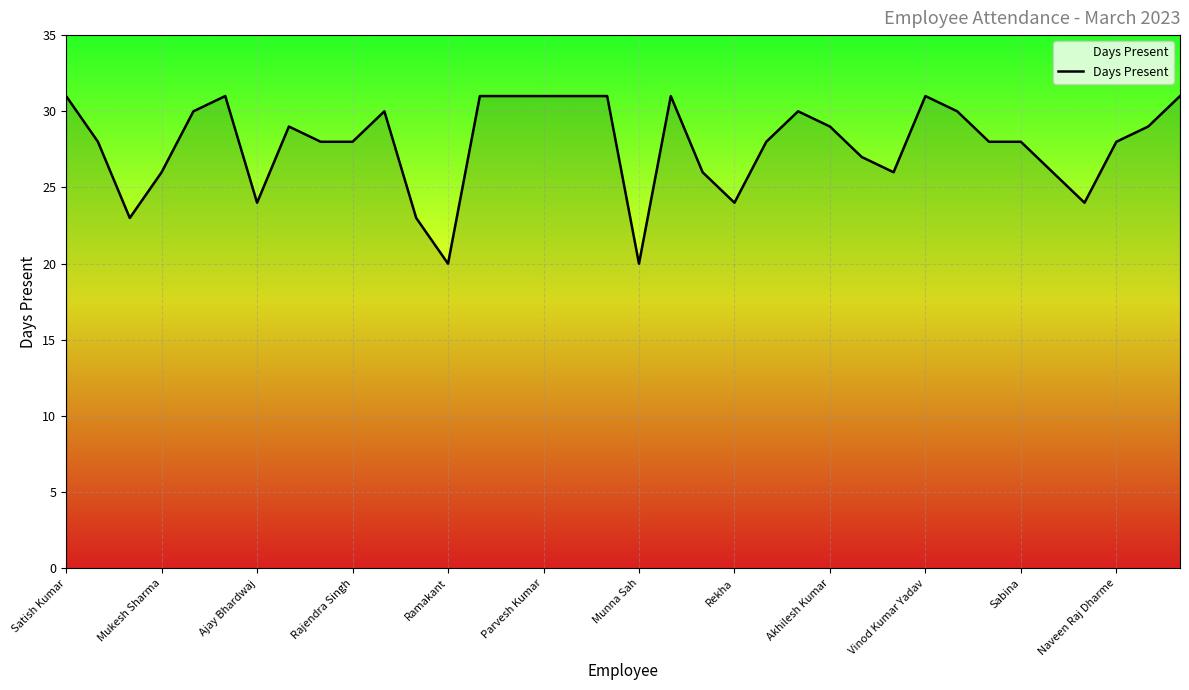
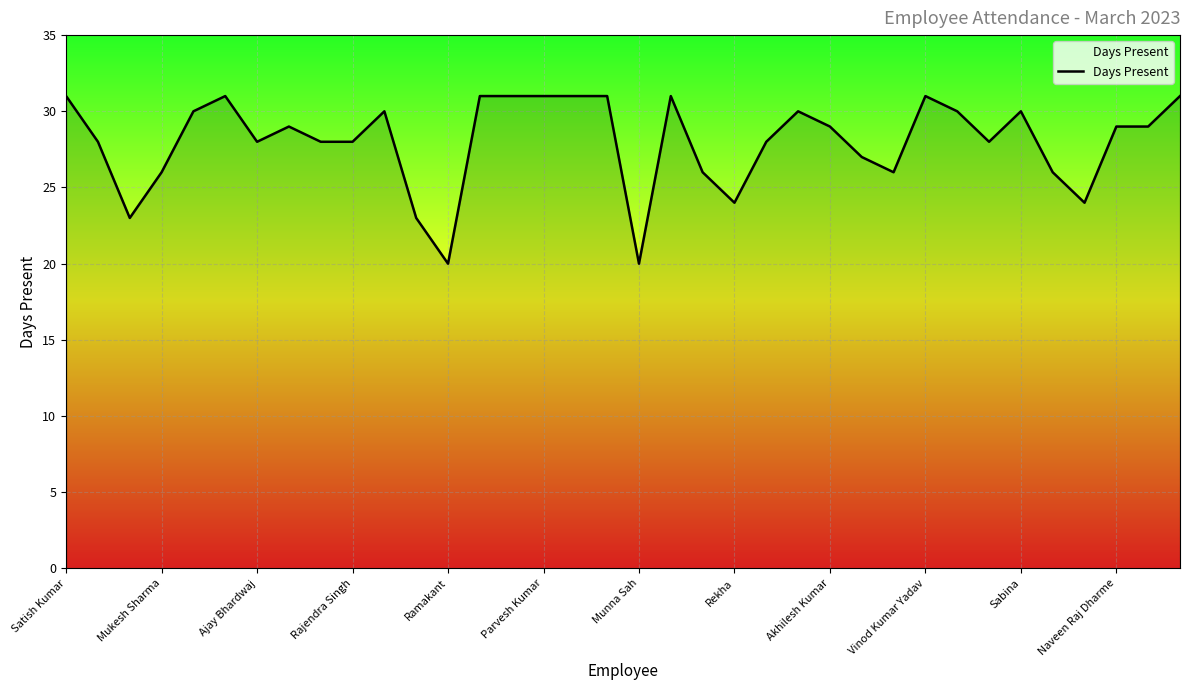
  {
    "Satish Kumar": 31,
    "Mukesh Sharma": 26,
-   "Ajay Bhardwaj": 24,
+   "Ajay Bhardwaj": 28,
    "Rajendra Singh": 28,
    "Ramakant": 20,
    "Parvesh Kumar": 31,
    "Munna Sah": 20,
    "Rekha": 24,
    "Akhilesh Kumar": 29,
    "Vinod Kumar Yadav": 31,
-   "Sabina": 28,
-   "Naveen Raj Dharme": 28
+   "Sabina": 30,
+   "Naveen Raj Dharme": 29
  }
